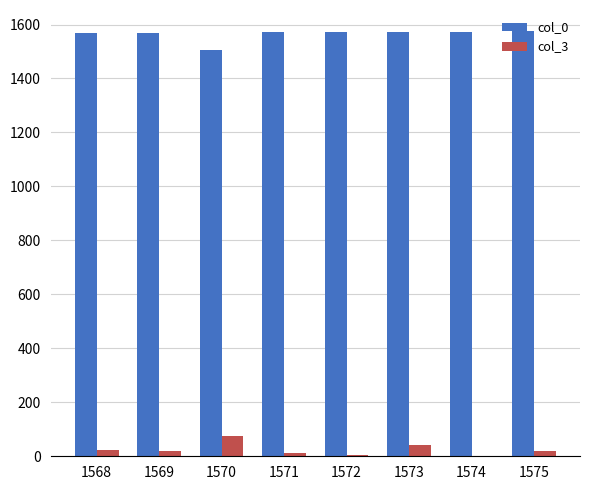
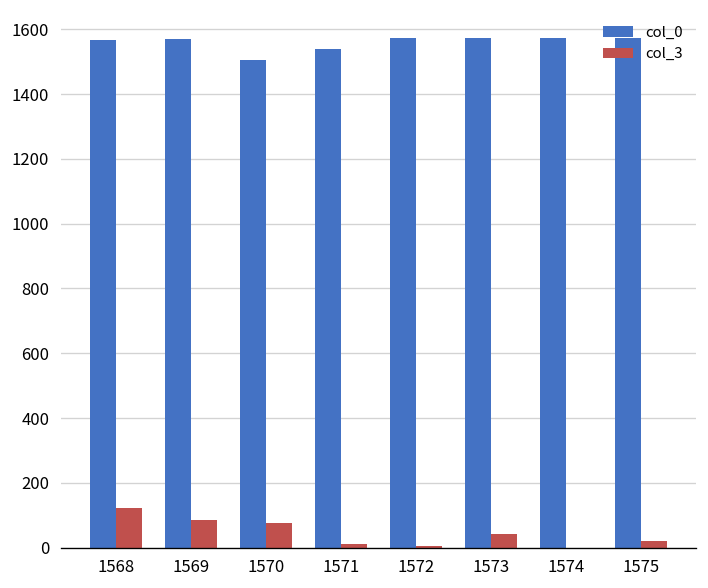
  {
    "col_0": {
      "1568": 1570,
      "1569": 1570,
      "1570": 1500,
-     "1571": 1570,
+     "1571": 1540,
      "1572": 1570,
      "1573": 1570,
      "1574": 1570,
      "1575": 1580
    },
    "col_3": {
-     "1568": 20,
-     "1569": 20,
+     "1568": 120,
+     "1569": 80,
      "1570": 80,
      "1571": 10,
      "1573": 40,
      "1574": 0,
      "1575": 20
    }
  }
